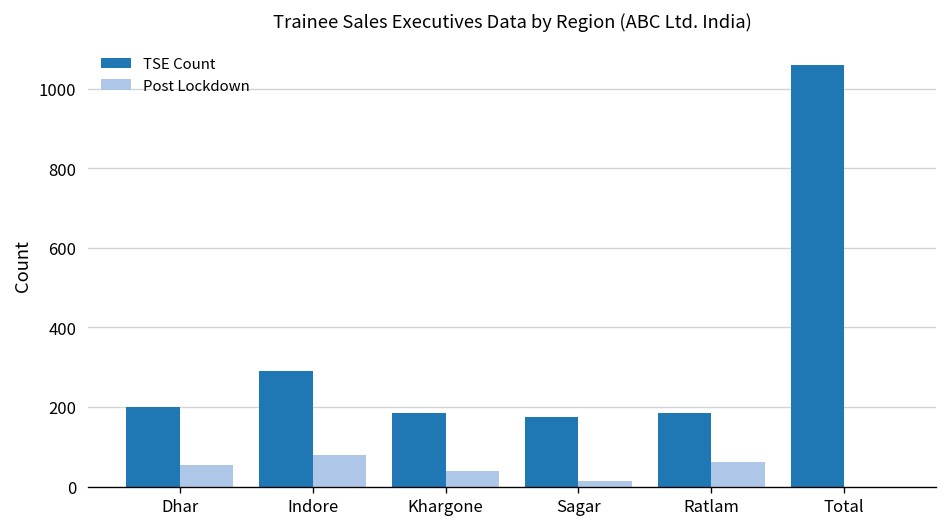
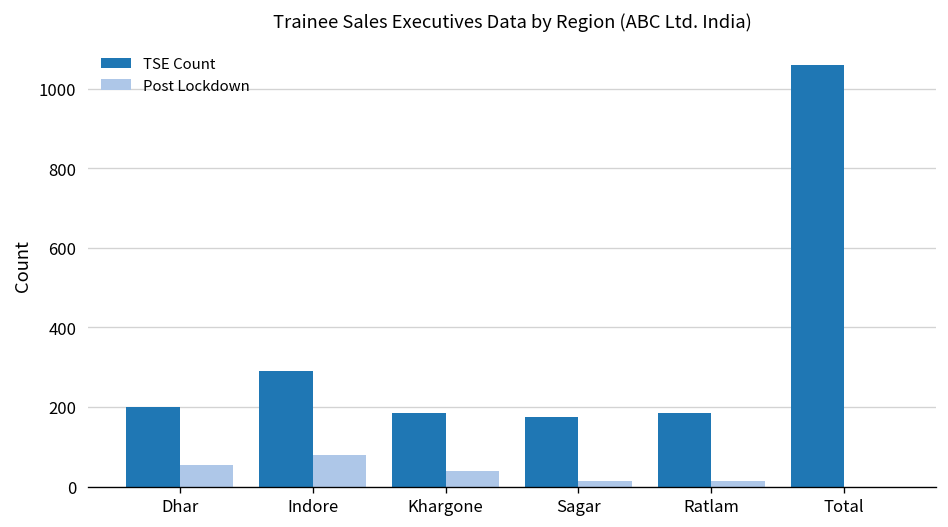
  {
    "TSE Count": {
      "Dhar": 200,
      "Indore": 290,
      "Khargone": 190,
      "Sagar": 180,
      "Ratlam": 190,
      "Total": 1060
    },
    "Post Lockdown": {
      "Dhar": 60,
      "Indore": 80,
      "Khargone": 40,
      "Sagar": 10,
-     "Ratlam": 60,
+     "Ratlam": 10,
      "Total": 0
    }
  }
